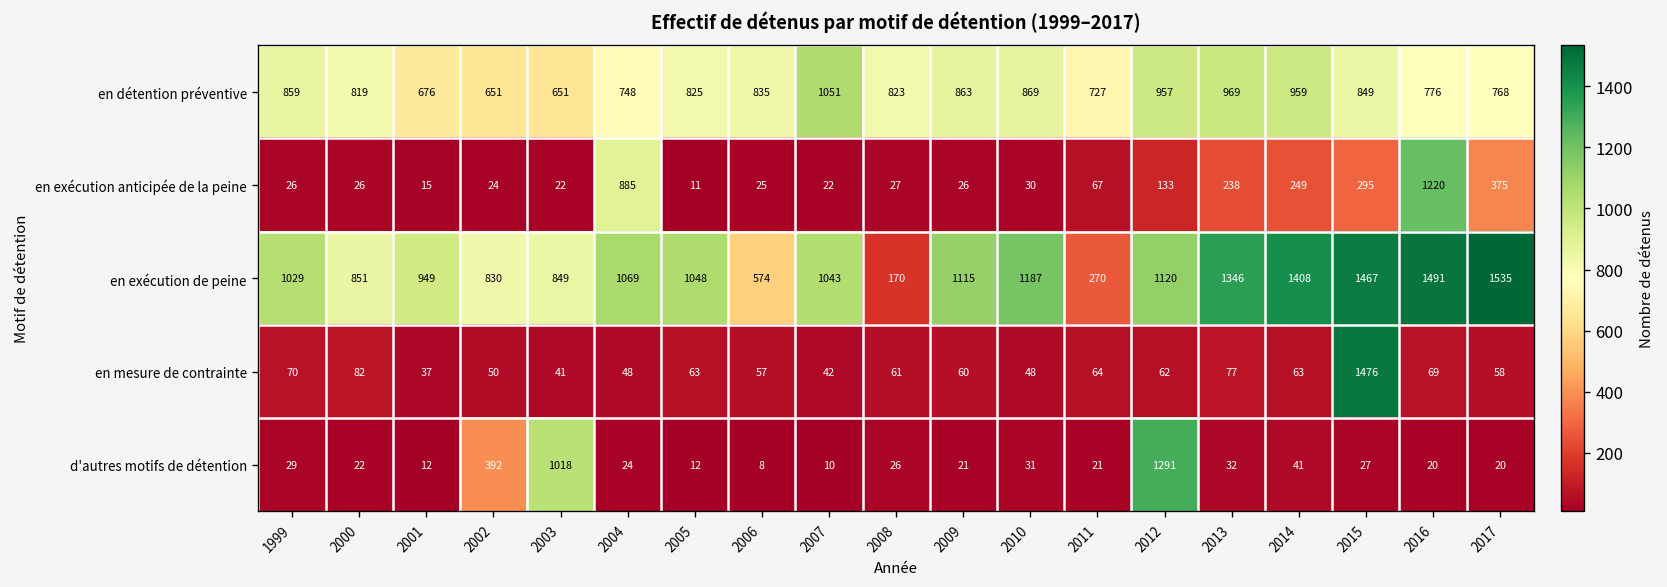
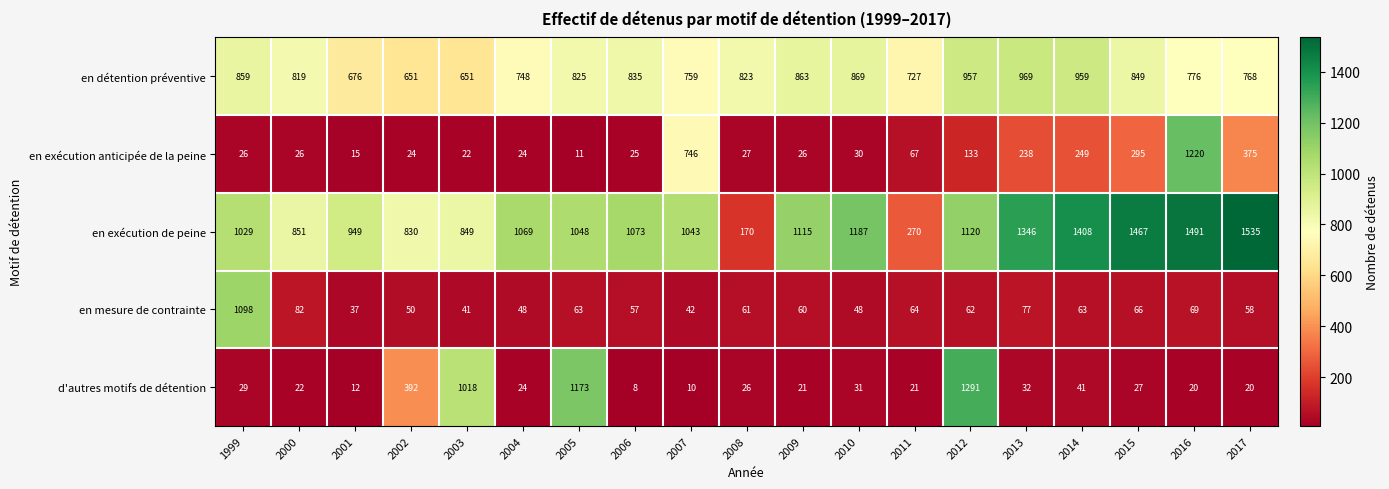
  {
    "en détention préventive": {
      "1999": 859,
      "2000": 819,
      "2001": 676,
      "2002": 651,
      "2003": 651,
      "2004": 748,
      "2005": 825,
      "2006": 835,
-     "2007": 1051,
+     "2007": 759,
      "2008": 823,
      "2009": 863,
      "2010": 869,
      "2011": 727,
      "2012": 957,
      "2013": 969,
      "2014": 959,
      "2015": 849,
      "2016": 776,
      "2017": 768
    },
    "en exécution anticipée de la peine": {
      "1999": 26,
      "2000": 26,
      "2001": 15,
      "2002": 24,
      "2003": 22,
-     "2004": 885,
+     "2004": 24,
      "2005": 11,
      "2006": 25,
-     "2007": 22,
+     "2007": 746,
      "2008": 27,
      "2009": 26,
      "2010": 30,
      "2011": 67,
      "2012": 133,
      "2013": 238,
      "2014": 249,
      "2015": 295,
      "2016": 1220,
      "2017": 375
    },
    "en exécution de peine": {
      "1999": 1029,
      "2000": 851,
      "2001": 949,
      "2002": 830,
      "2003": 849,
      "2004": 1069,
      "2005": 1048,
-     "2006": 574,
+     "2006": 1073,
      "2007": 1043,
      "2008": 170,
      "2009": 1115,
      "2010": 1187,
      "2011": 270,
      "2012": 1120,
      "2013": 1346,
      "2014": 1408,
      "2015": 1467,
      "2016": 1491,
      "2017": 1535
    },
    "en mesure de contrainte": {
-     "1999": 70,
+     "1999": 1098,
      "2000": 82,
      "2001": 37,
      "2002": 50,
      "2003": 41,
      "2004": 48,
      "2005": 63,
      "2006": 57,
      "2007": 42,
      "2008": 61,
      "2009": 60,
      "2010": 48,
      "2011": 64,
      "2012": 62,
      "2013": 77,
      "2014": 63,
-     "2015": 1476,
+     "2015": 66,
      "2016": 69,
      "2017": 58
    },
    "d'autres motifs de détention": {
      "1999": 29,
      "2000": 22,
      "2001": 12,
      "2002": 392,
      "2003": 1018,
      "2004": 24,
-     "2005": 12,
+     "2005": 1173,
      "2006": 8,
      "2007": 10,
      "2008": 26,
      "2009": 21,
      "2010": 31,
      "2011": 21,
      "2012": 1291,
      "2013": 32,
      "2014": 41,
      "2015": 27,
      "2016": 20,
      "2017": 20
    }
  }
